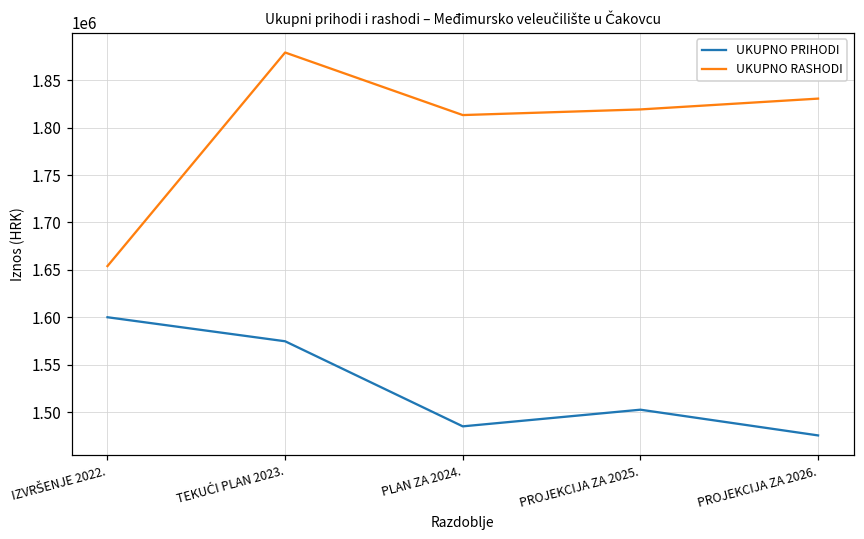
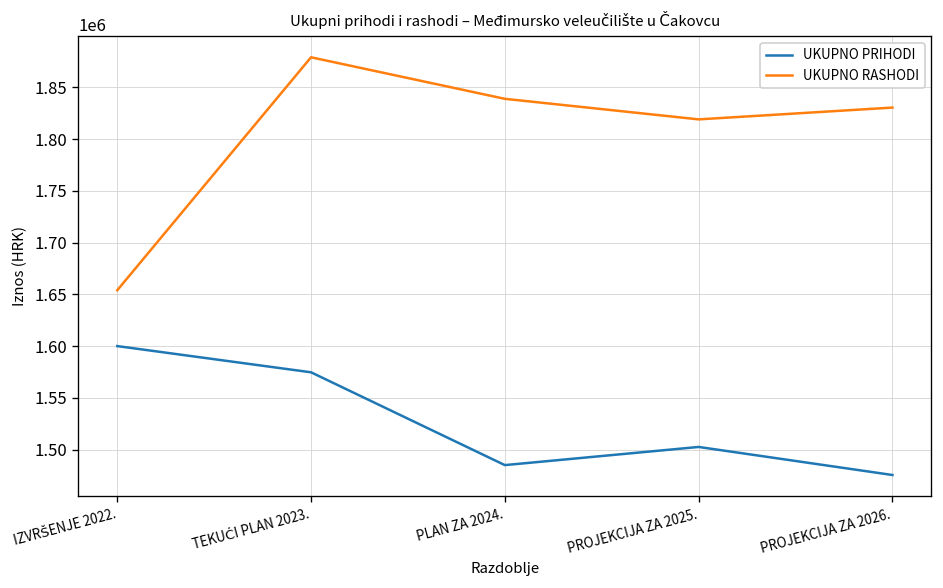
  {
    "UKUPNO PRIHODI": {
      "IZVRŠENJE 2022.": 1600000,
      "TEKUĆI PLAN 2023.": 1570000,
      "PLAN ZA 2024.": 1490000,
      "PROJEKCIJA ZA 2025.": 1500000,
      "PROJEKCIJA ZA 2026.": 1480000
    },
    "UKUPNO RASHODI": {
      "IZVRŠENJE 2022.": 1650000,
      "TEKUĆI PLAN 2023.": 1880000,
-     "PLAN ZA 2024.": 1810000,
+     "PLAN ZA 2024.": 1840000,
      "PROJEKCIJA ZA 2025.": 1820000,
      "PROJEKCIJA ZA 2026.": 1830000
    }
  }
